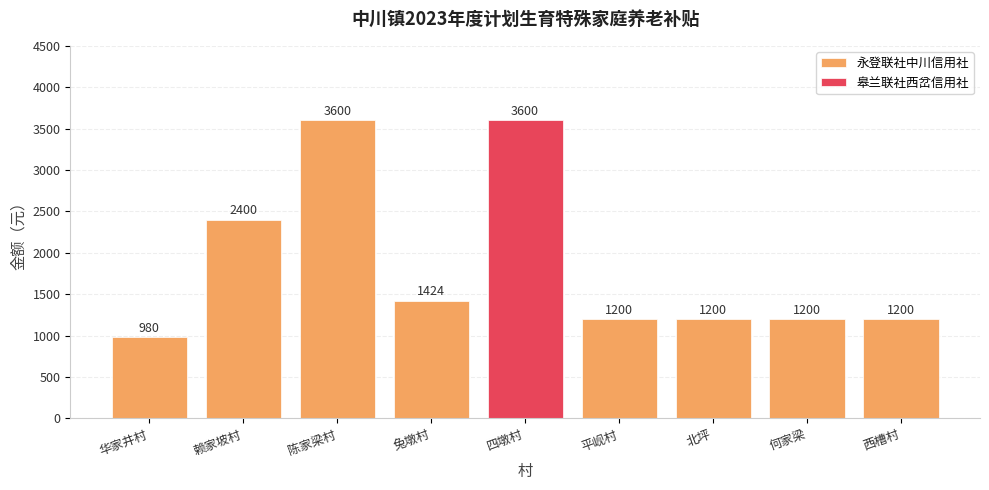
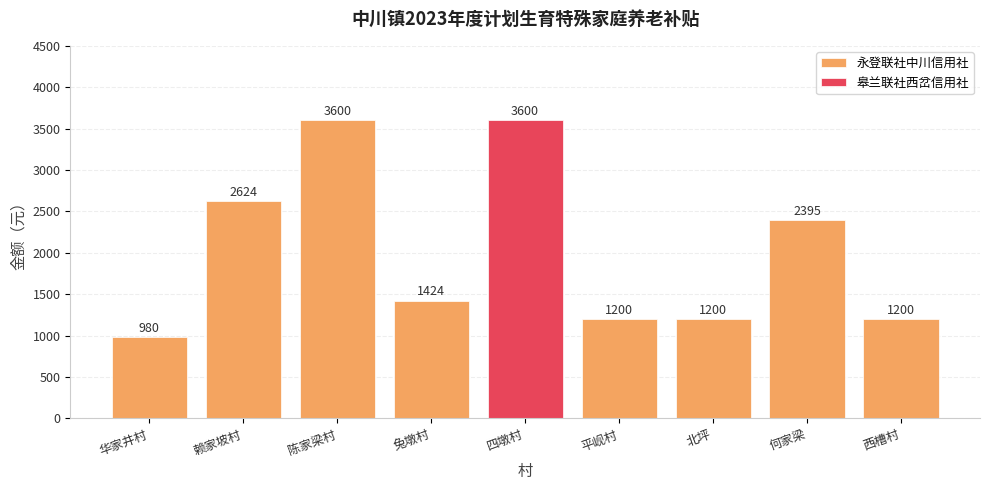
  {
    "永登联社中川信用社": {
      "华家井村": 980,
-     "赖家坡村": 2400,
+     "赖家坡村": 2624,
      "陈家梁村": 3600,
      "兔墩村": 1424,
      "平岘村": 1200,
      "北坪": 1200,
-     "何家梁": 1200,
+     "何家梁": 2395,
      "西槽村": 1200
    },
    "皋兰联社西岔信用社": {
      "四墩村": 3600
    }
  }
